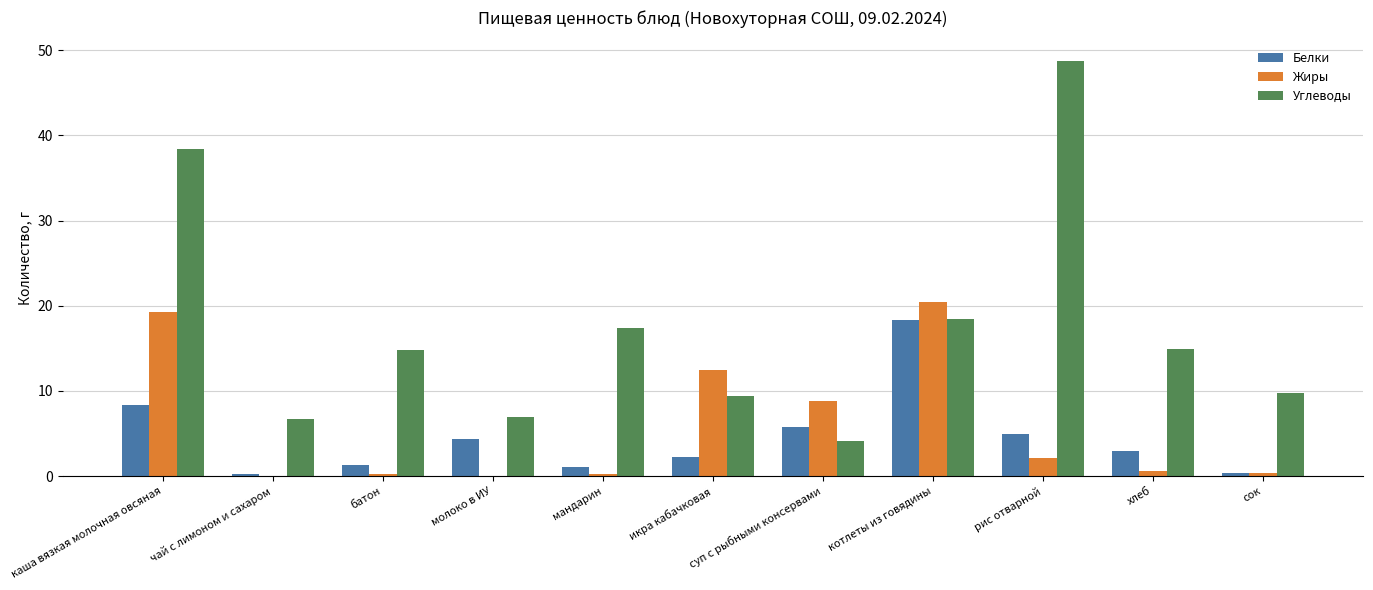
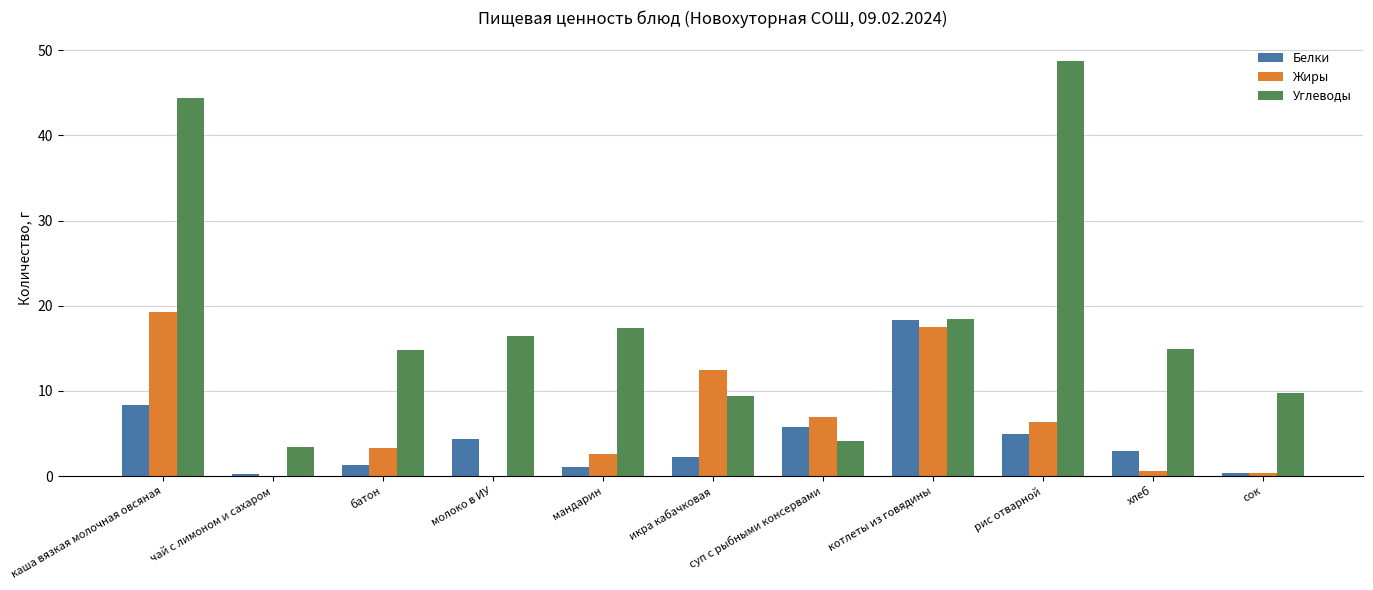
  {
    "Белки": {
      "каша вязкая молочная овсяная": 8,
      "чай с лимоном и сахаром": 0,
      "батон": 1,
      "молоко в ИУ": 4,
      "мандарин": 1,
      "икра кабачковая": 2,
      "суп с рыбными консервами": 6,
      "котлеты из говядины": 18,
      "рис отварной": 5,
      "хлеб": 3,
      "сок": 0
    },
    "Жиры": {
      "каша вязкая молочная овсяная": 19,
      "чай с лимоном и сахаром": 0,
-     "батон": 0,
+     "батон": 3,
      "молоко в ИУ": 0,
-     "мандарин": 0,
+     "мандарин": 3,
      "икра кабачковая": 13,
-     "суп с рыбными консервами": 9,
-     "котлеты из говядины": 20,
-     "рис отварной": 2,
+     "суп с рыбными консервами": 7,
+     "котлеты из говядины": 18,
+     "рис отварной": 6,
      "хлеб": 1,
      "сок": 0
    },
    "Углеводы": {
-     "каша вязкая молочная овсяная": 38,
-     "чай с лимоном и сахаром": 7,
+     "каша вязкая молочная овсяная": 44,
+     "чай с лимоном и сахаром": 3,
      "батон": 15,
-     "молоко в ИУ": 7,
+     "молоко в ИУ": 16,
      "мандарин": 17,
      "икра кабачковая": 9,
      "суп с рыбными консервами": 4,
      "котлеты из говядины": 18,
      "рис отварной": 49,
      "хлеб": 15,
      "сок": 10
    }
  }
